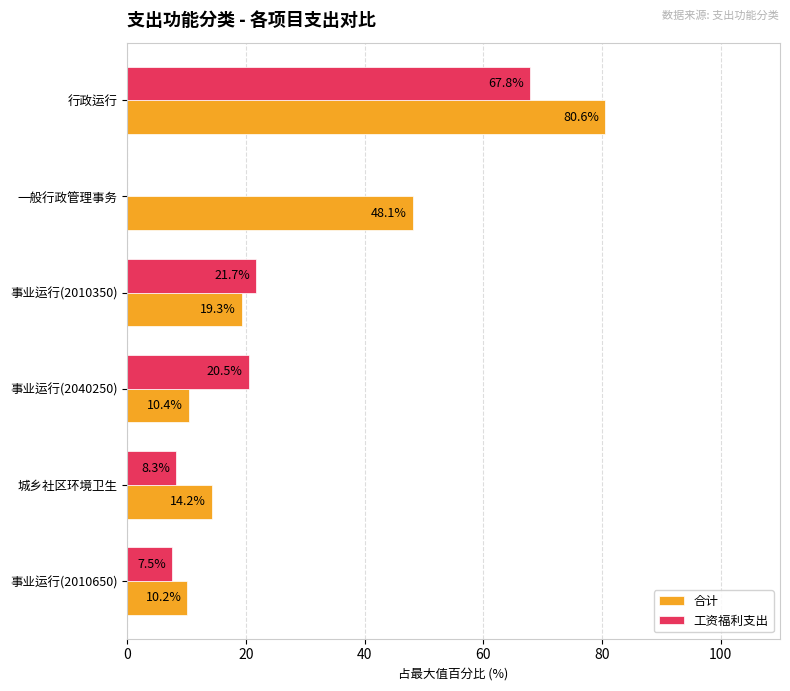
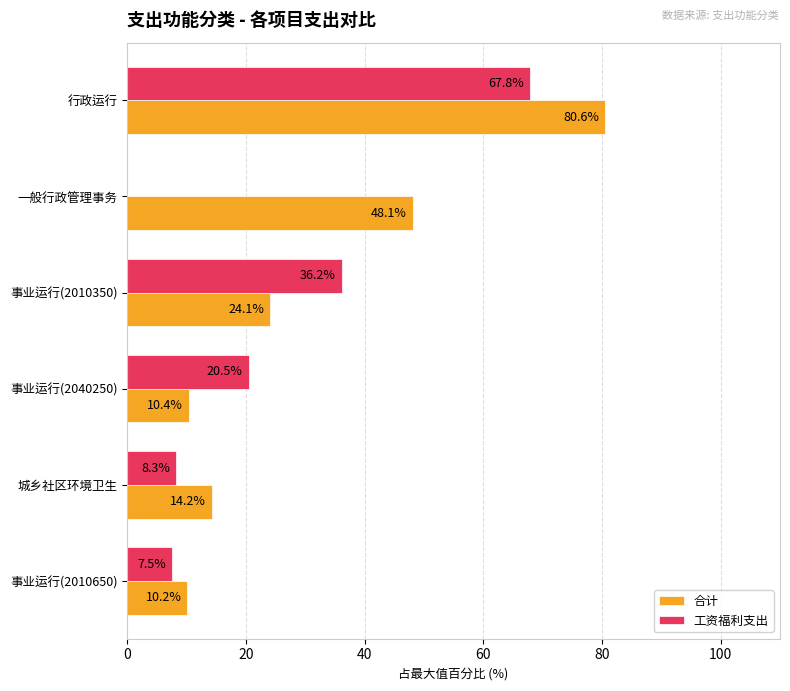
  {
    "合计": {
      "行政运行": "80.6%",
      "一般行政管理事务": "48.1%",
-     "事业运行(2010350)": "19.3%",
+     "事业运行(2010350)": "24.1%",
      "事业运行(2040250)": "10.4%",
      "城乡社区环境卫生": "14.2%",
      "事业运行(2010650)": "10.2%"
    },
    "工资福利支出": {
      "行政运行": "67.8%",
-     "事业运行(2010350)": "21.7%",
+     "事业运行(2010350)": "36.2%",
      "事业运行(2040250)": "20.5%",
      "城乡社区环境卫生": "8.3%",
      "事业运行(2010650)": "7.5%"
    }
  }
